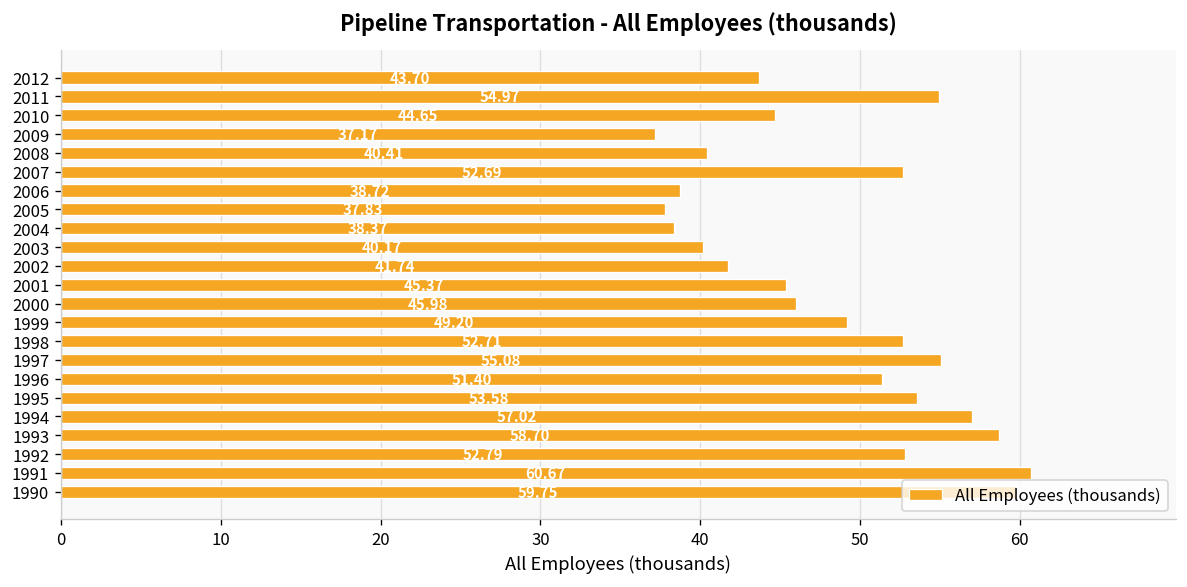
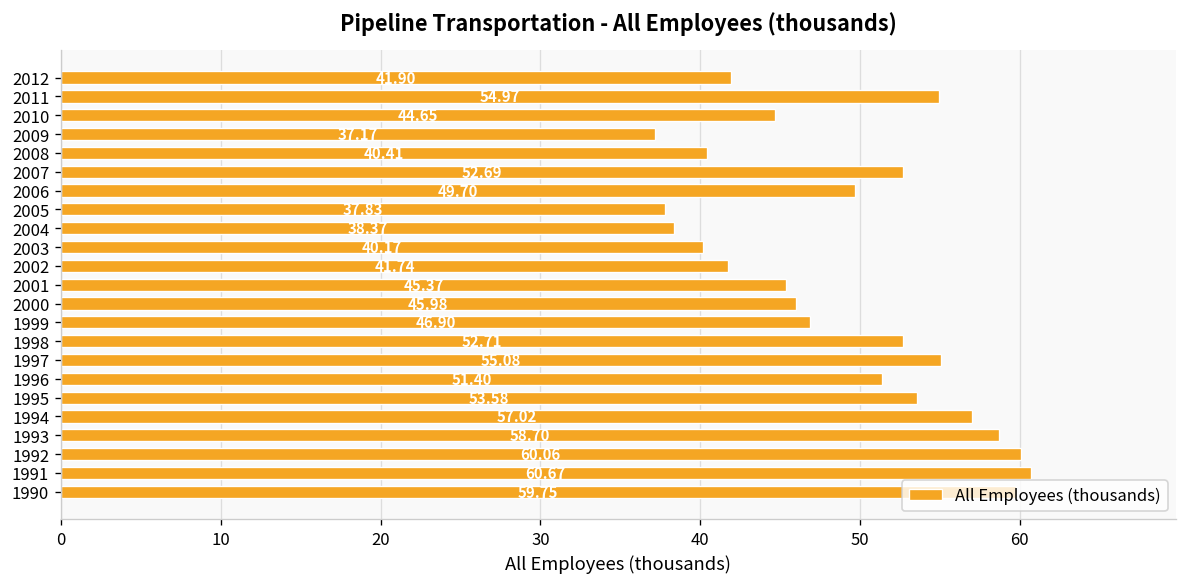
  {
-   "2012": 43.70,
+   "2012": 41.90,
    "2011": 54.97,
    "2010": 44.65,
    "2009": 37.17,
    "2008": 40.41,
    "2007": 52.69,
-   "2006": 38.72,
+   "2006": 49.70,
    "2005": 37.83,
    "2004": 38.37,
    "2003": 40.17,
    "2002": 41.74,
    "2001": 45.37,
    "2000": 45.98,
-   "1999": 49.20,
+   "1999": 46.90,
    "1998": 52.71,
    "1997": 55.08,
    "1996": 51.40,
    "1995": 53.58,
    "1994": 57.02,
    "1993": 58.70,
-   "1992": 52.79,
+   "1992": 60.06,
    "1991": 60.67
  }
